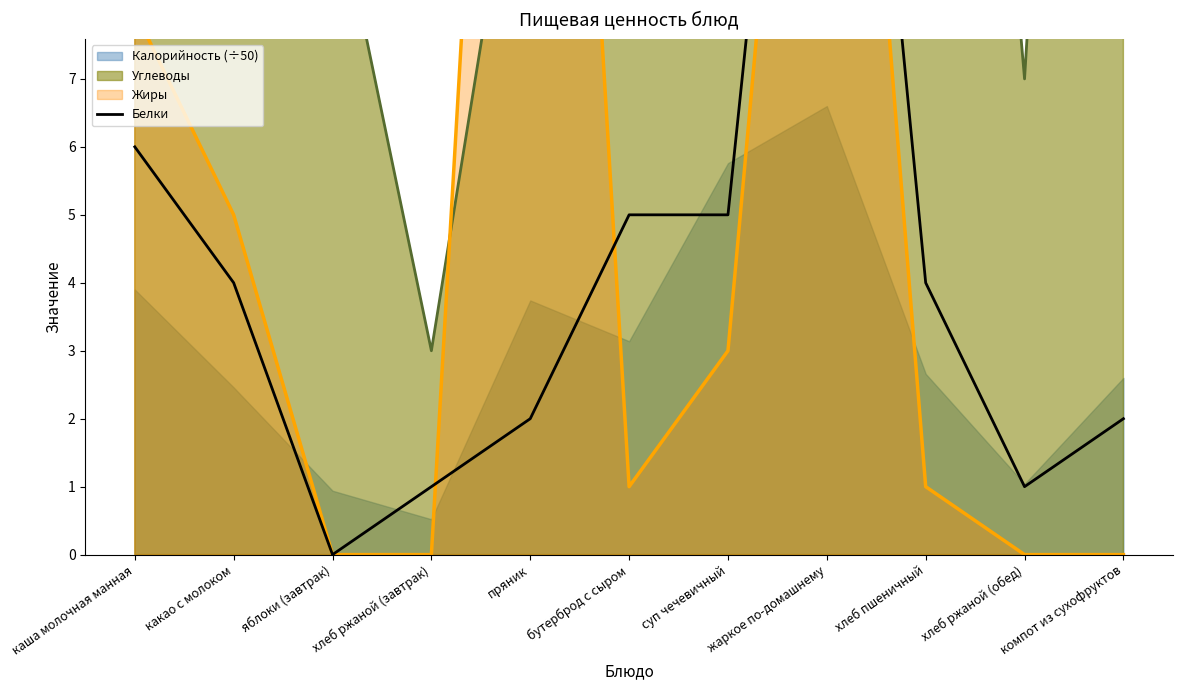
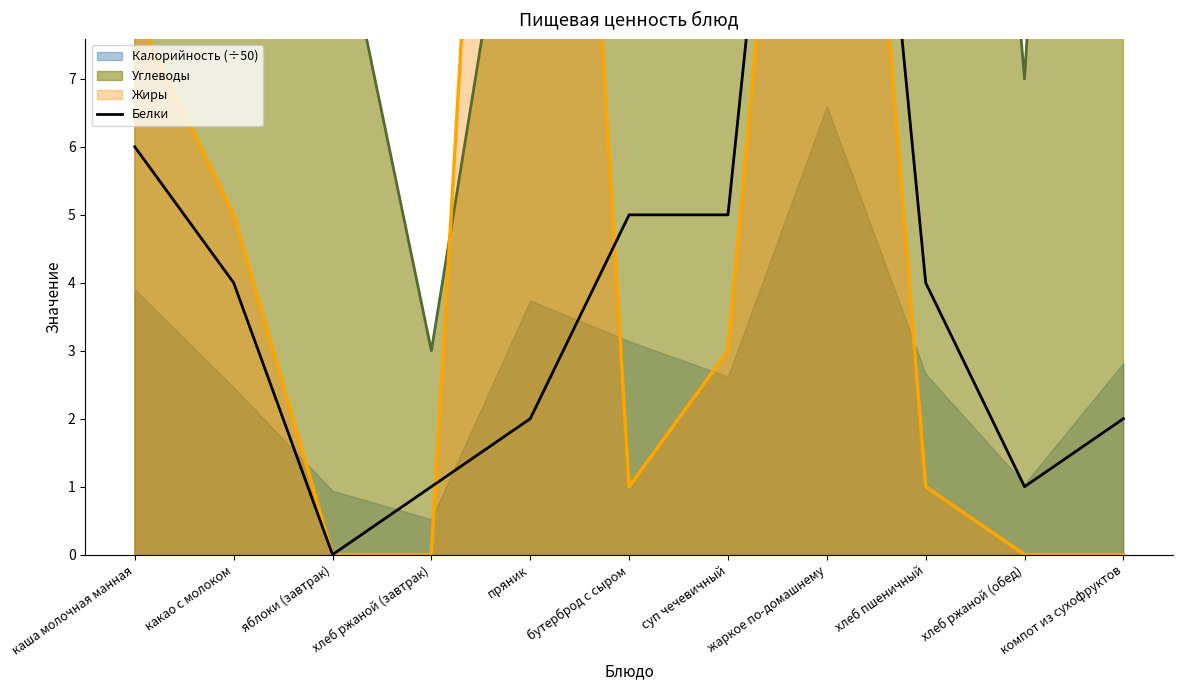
  {
    "Калорийность (÷50)": {
      "каша молочная манная": 3.9,
      "какао с молоком": 2.5,
      "яблоки (завтрак)": 0.9,
      "хлеб ржаной (завтрак)": 0.5,
      "пряник": 3.7,
      "бутерброд с сыром": 3.1,
-     "суп чечевичный": 5.8,
+     "суп чечевичный": 2.6,
      "жаркое по-домашнему": 6.6,
      "хлеб пшеничный": 2.7,
      "хлеб ржаной (обед)": 1.0,
-     "компот из сухофруктов": 2.6
+     "компот из сухофруктов": 2.8
    },
    "Углеводы": {
      "хлеб ржаной (завтрак)": 3.0,
      "хлеб ржаной (обед)": 7.0
    },
    "Белки": {
      "каша молочная манная": 6.0,
      "какао с молоком": 4.0,
      "хлеб ржаной (завтрак)": 1.0,
      "пряник": 2.0,
      "бутерброд с сыром": 5.0,
      "суп чечевичный": 5.0,
      "хлеб пшеничный": 4.0,
      "хлеб ржаной (обед)": 1.0,
      "компот из сухофруктов": 2.0
    },
    "Жиры": {
      "какао с молоком": 5.0,
      "хлеб ржаной (завтрак)": 0.0,
      "бутерброд с сыром": 1.0,
      "суп чечевичный": 3.0,
      "хлеб пшеничный": 1.0,
      "хлеб ржаной (обед)": 0.0,
      "компот из сухофруктов": 0.0
    }
  }
